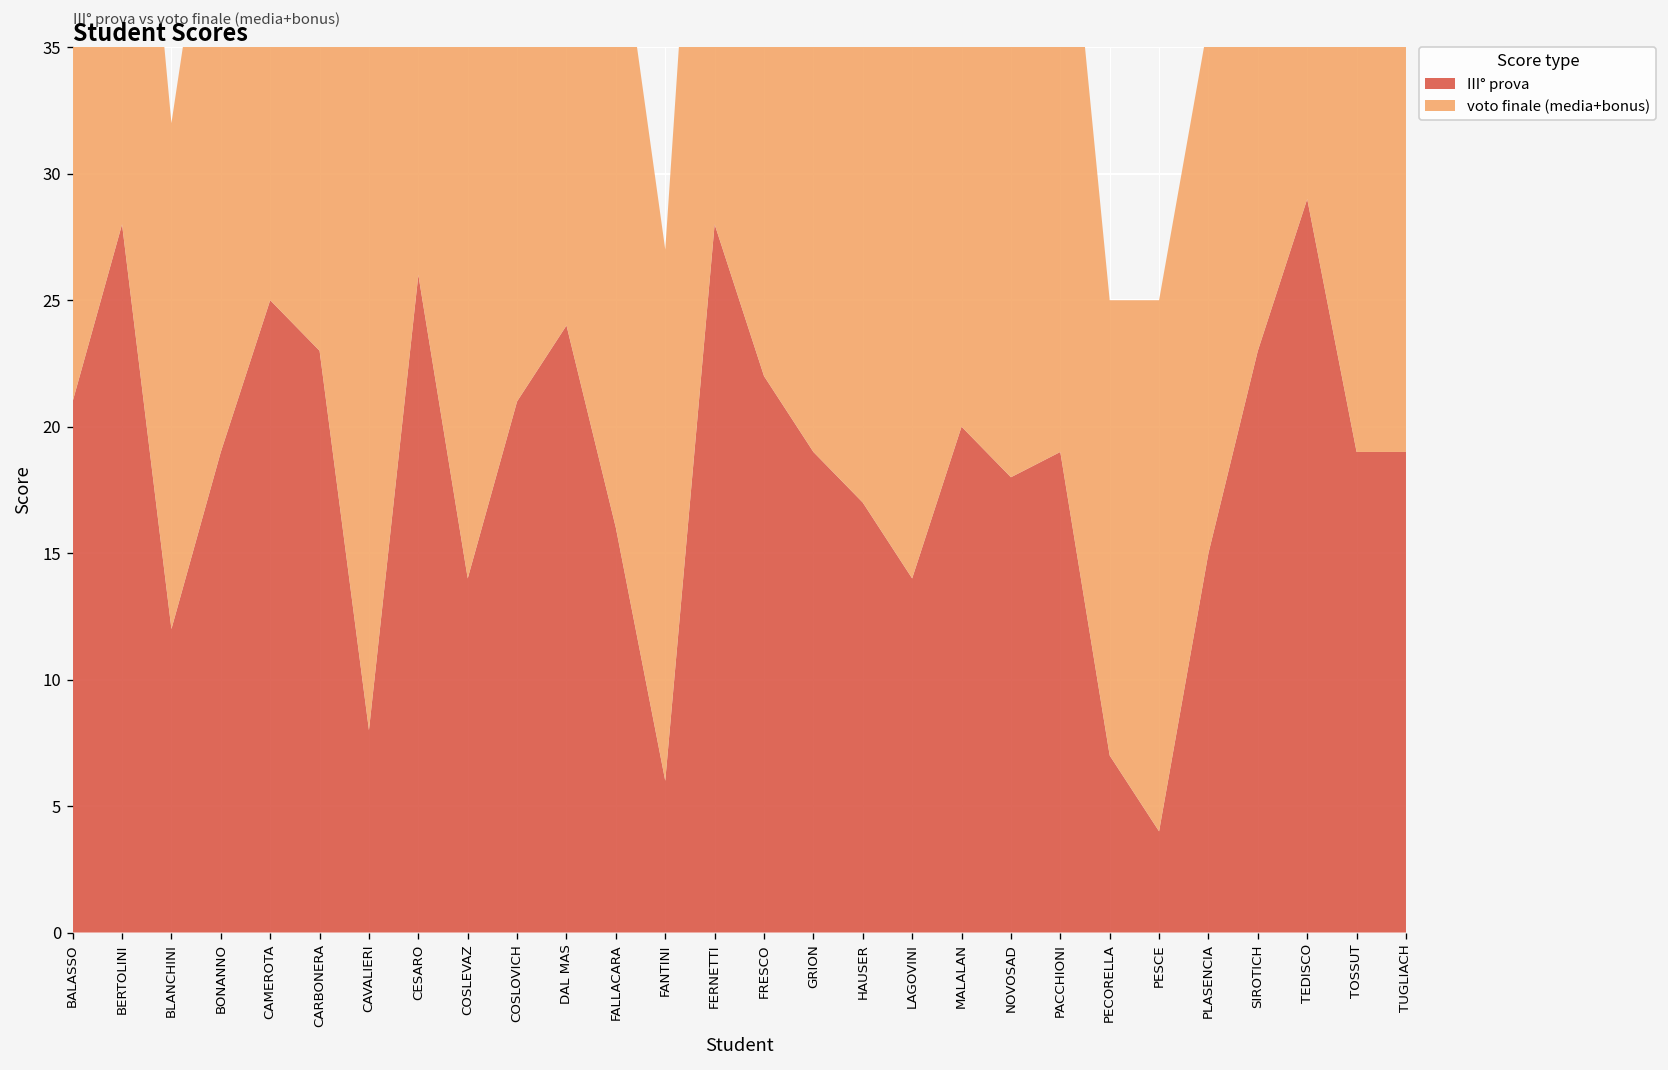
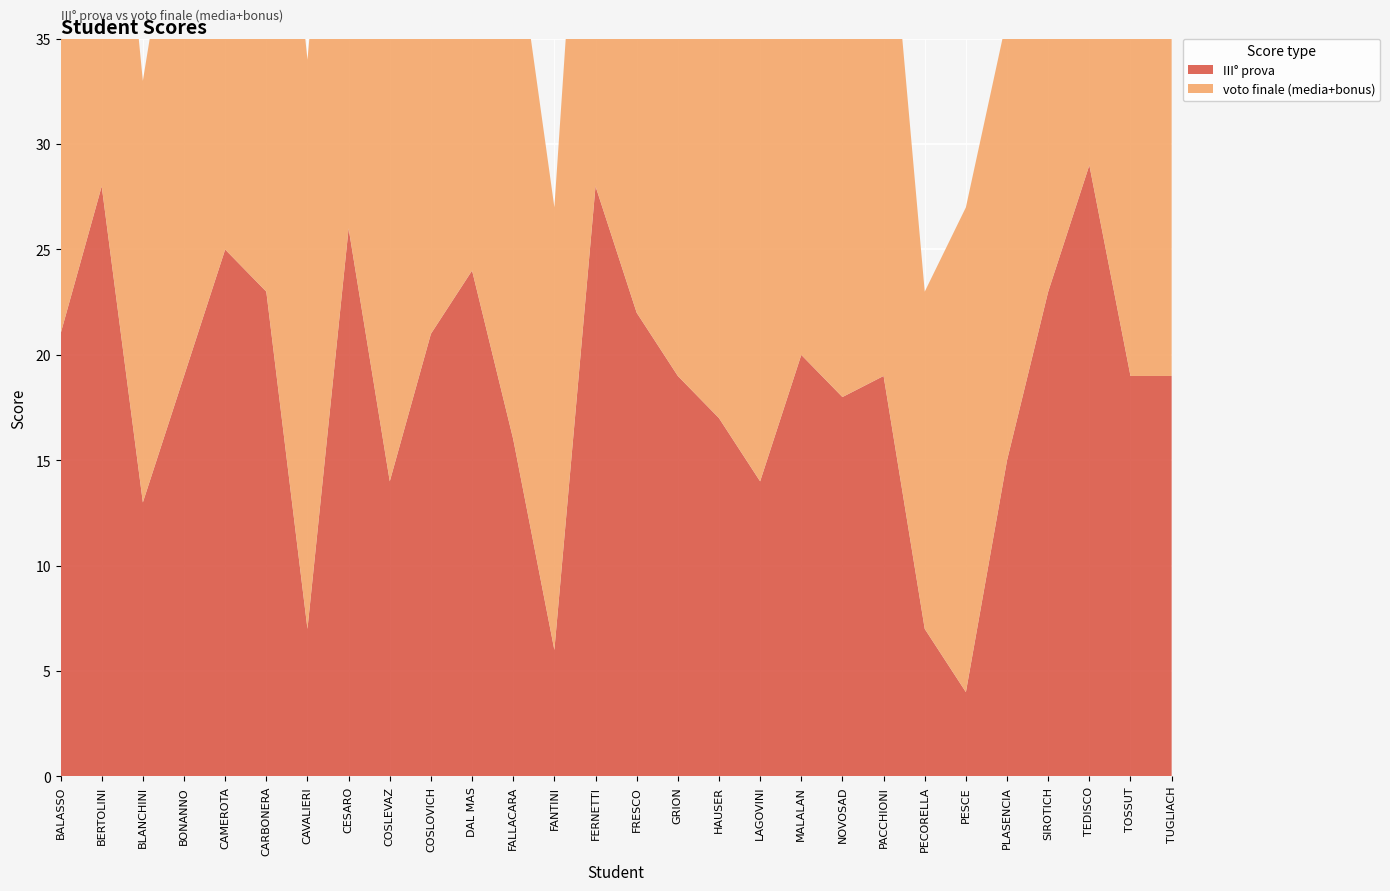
  {
    "III° prova": {
      "BALASSO": 21,
      "BERTOLINI": 28,
-     "BLANCHINI": 12,
+     "BLANCHINI": 13,
      "BONANNO": 19,
      "CAMEROTA": 25,
      "CARBONERA": 23,
-     "CAVALIERI": 8,
+     "CAVALIERI": 7,
      "CESARO": 26,
      "COSLEVAZ": 14,
      "COSLOVICH": 21,
      "DAL MAS": 24,
      "FALLACARA": 16,
      "FANTINI": 6,
      "FERNETTI": 28,
      "FRESCO": 22,
      "GRION": 19,
      "HAUSER": 17,
      "LAGOVINI": 14,
      "MALALAN": 20,
      "NOVOSAD": 18,
      "PACCHIONI": 19,
      "PECORELLA": 7,
      "PESCE": 4,
      "PLASENCIA": 15,
      "SIROTICH": 23,
      "TEDISCO": 29,
      "TOSSUT": 19,
      "TUGLIACH": 19
    },
    "voto finale (media+bonus)": {
      "BLANCHINI": 20,
      "CAVALIERI": 27,
      "FANTINI": 21,
-     "PECORELLA": 18,
-     "PESCE": 21
+     "PECORELLA": 16,
+     "PESCE": 23
    }
  }
